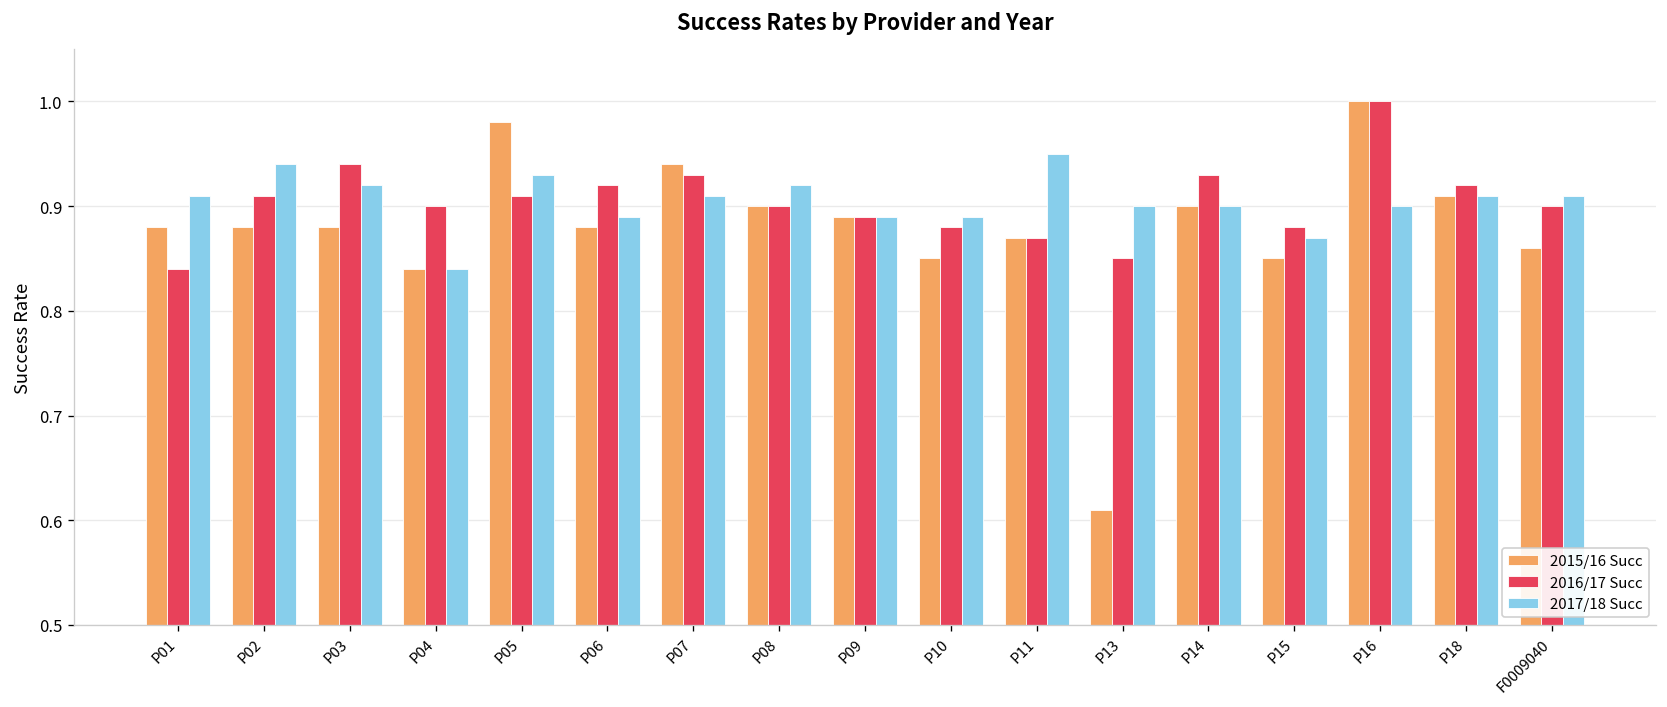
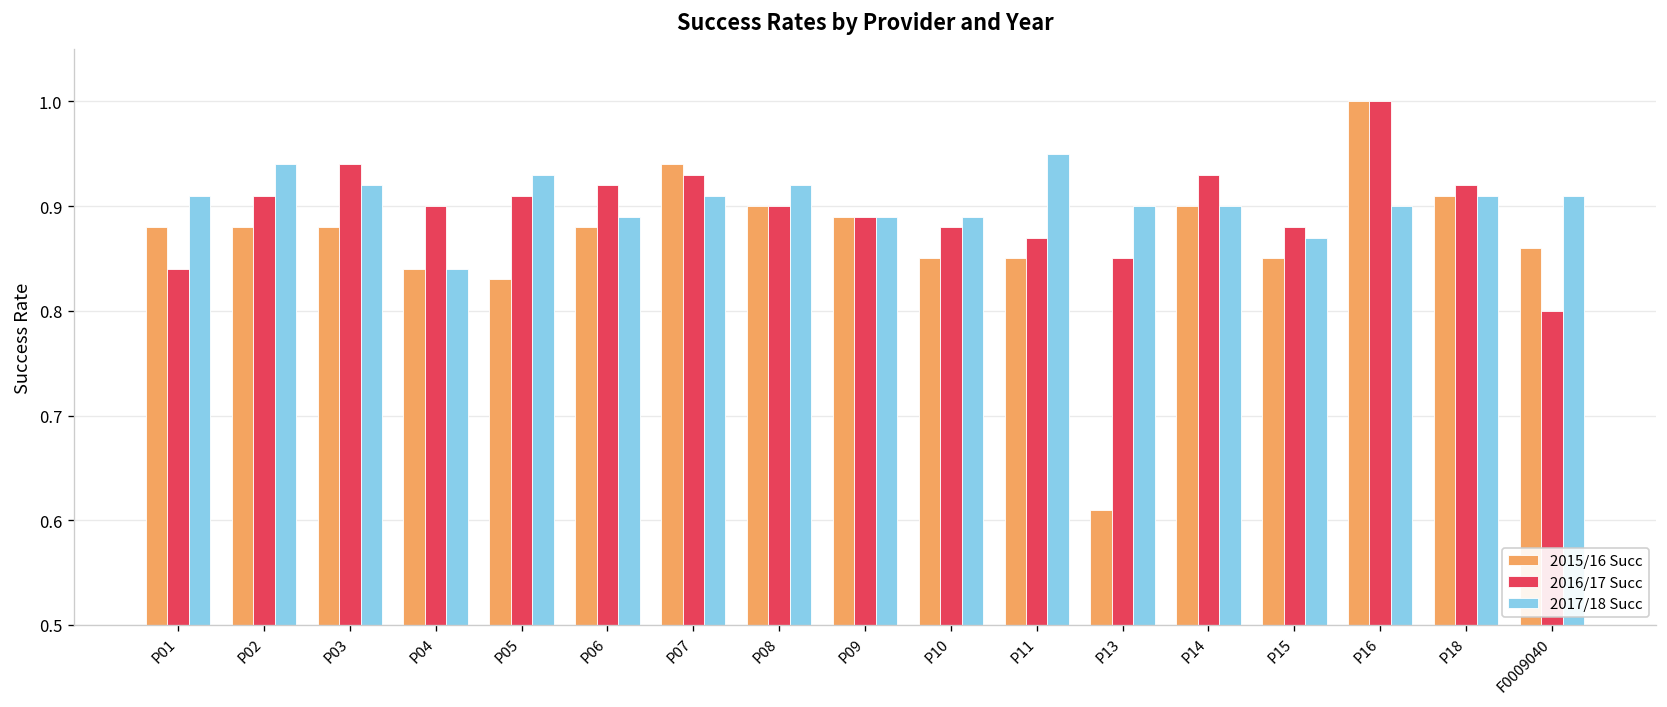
  {
    "2015/16 Succ": {
      "P01": 0.88,
      "P02": 0.88,
      "P03": 0.88,
      "P04": 0.84,
-     "P05": 0.98,
+     "P05": 0.83,
      "P06": 0.88,
      "P07": 0.94,
      "P08": 0.90,
      "P09": 0.89,
      "P10": 0.85,
-     "P11": 0.87,
+     "P11": 0.85,
      "P13": 0.61,
      "P14": 0.90,
      "P15": 0.85,
      "P16": 1.00,
      "P18": 0.91,
      "F0009040": 0.86
    },
    "2016/17 Succ": {
      "P01": 0.84,
      "P02": 0.91,
      "P03": 0.94,
      "P04": 0.9,
      "P05": 0.91,
      "P06": 0.92,
      "P07": 0.93,
      "P08": 0.9,
      "P09": 0.89,
      "P10": 0.88,
      "P11": 0.87,
      "P13": 0.85,
      "P14": 0.93,
      "P15": 0.88,
      "P16": 1.0,
      "P18": 0.92,
-     "F0009040": 0.9
+     "F0009040": 0.8
    },
    "2017/18 Succ": {
      "P01": 0.91,
      "P02": 0.94,
      "P03": 0.92,
      "P04": 0.84,
      "P05": 0.93,
      "P06": 0.89,
      "P07": 0.91,
      "P08": 0.92,
      "P09": 0.89,
      "P10": 0.89,
      "P11": 0.95,
      "P13": 0.90,
      "P14": 0.90,
      "P15": 0.87,
      "P16": 0.90,
      "P18": 0.91,
      "F0009040": 0.91
    }
  }
